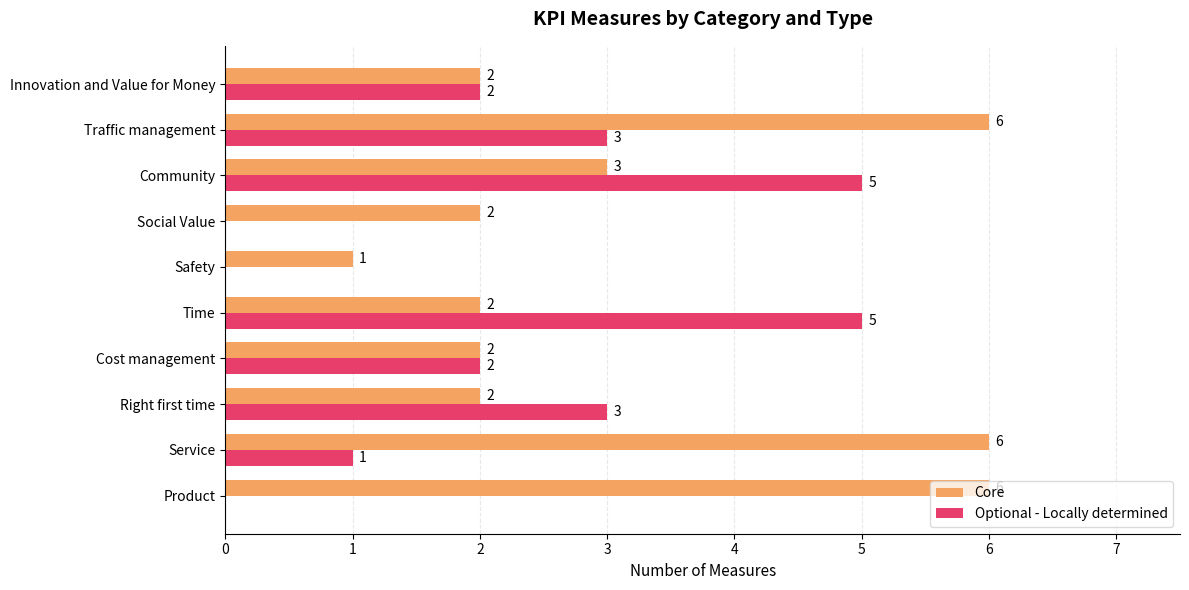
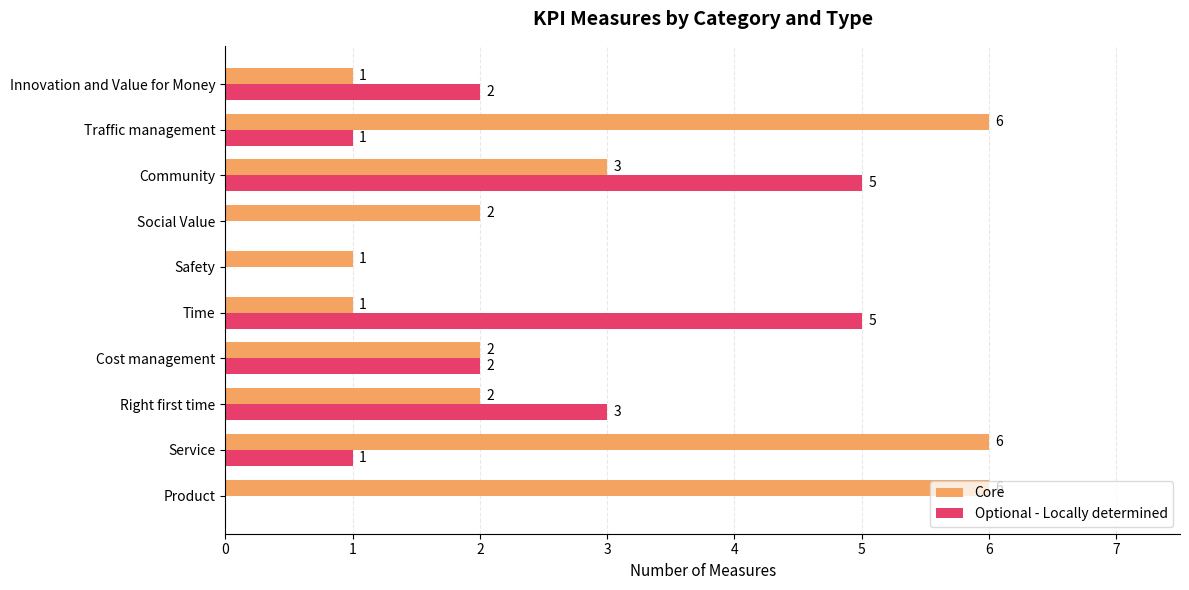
  {
    "Core": {
-     "Innovation and Value for Money": 2,
+     "Innovation and Value for Money": 1,
      "Traffic management": 6,
      "Community": 3,
      "Social Value": 2,
      "Safety": 1,
-     "Time": 2,
+     "Time": 1,
      "Cost management": 2,
      "Right first time": 2,
      "Service": 6
    },
    "Optional - Locally determined": {
      "Innovation and Value for Money": 2,
-     "Traffic management": 3,
+     "Traffic management": 1,
      "Community": 5,
      "Time": 5,
      "Cost management": 2,
      "Right first time": 3,
      "Service": 1
    }
  }
